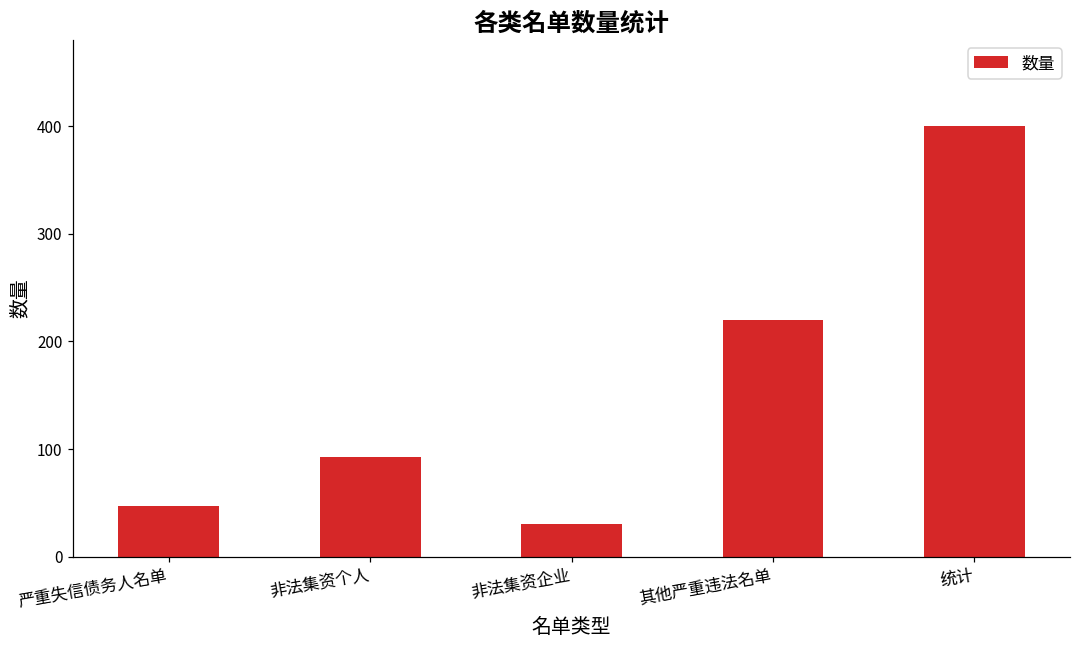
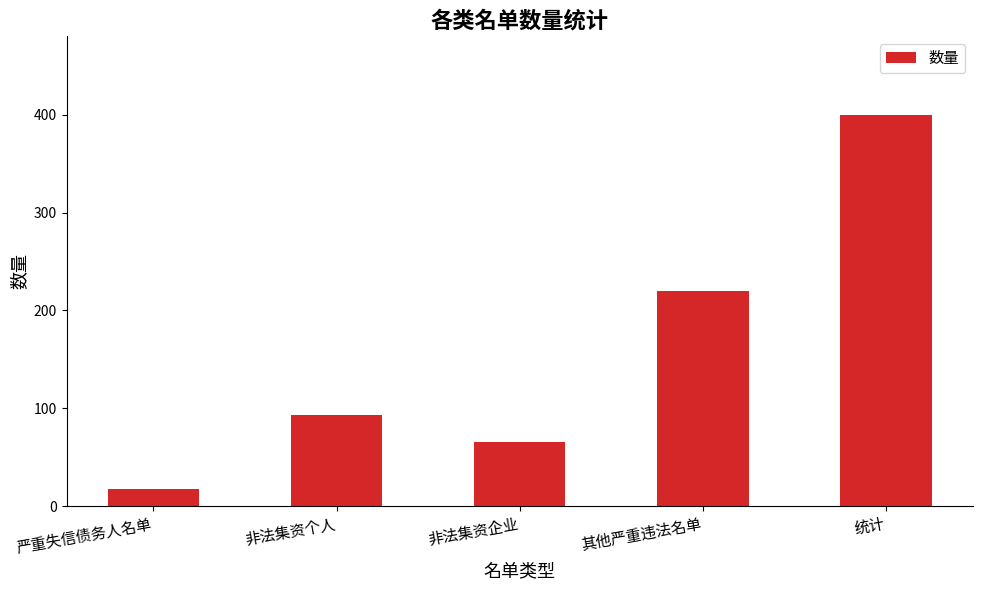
  {
-   "严重失信债务人名单": 50,
+   "严重失信债务人名单": 20,
    "非法集资个人": 90,
-   "非法集资企业": 30,
+   "非法集资企业": 70,
    "其他严重违法名单": 220,
    "统计": 400
  }
